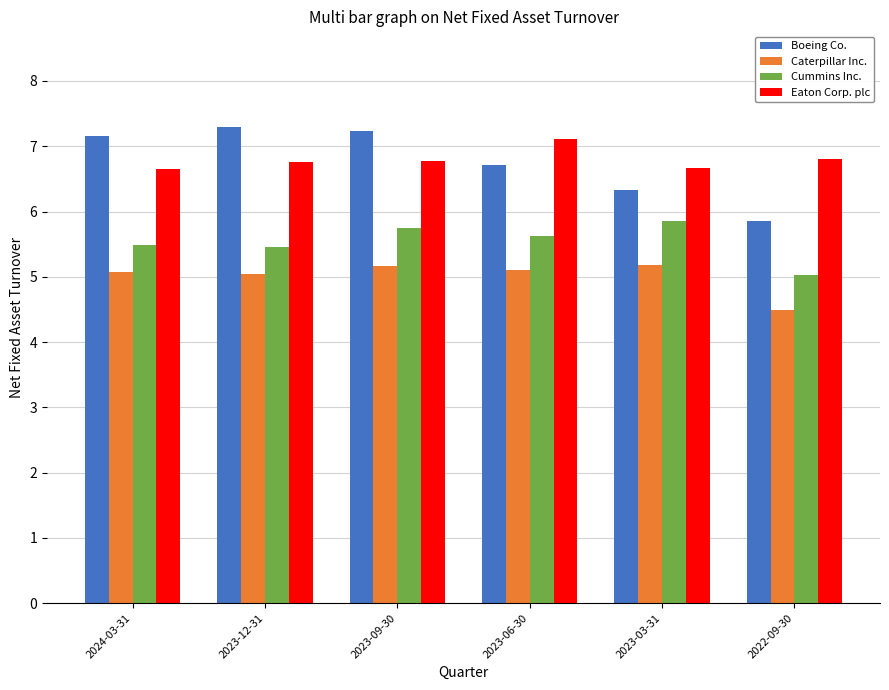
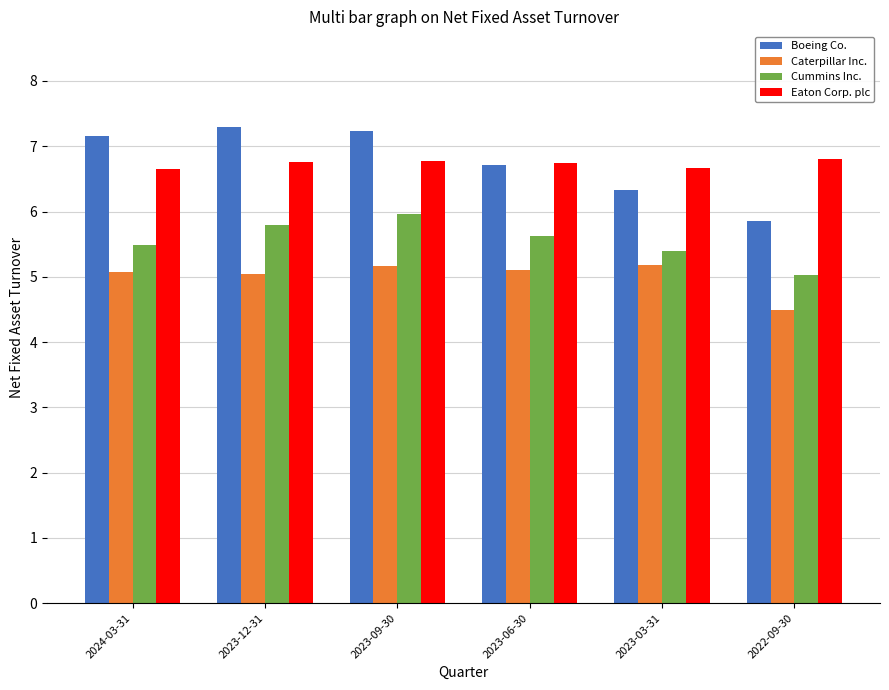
  {
    "Boeing Co.": {
      "2024-03-31": 7.2,
      "2023-12-31": 7.3,
      "2023-09-30": 7.2,
      "2023-06-30": 6.7,
      "2023-03-31": 6.3,
      "2022-09-30": 5.9
    },
    "Caterpillar Inc.": {
      "2024-03-31": 5.1,
      "2023-12-31": 5.0,
      "2023-09-30": 5.2,
      "2023-06-30": 5.1,
      "2023-03-31": 5.2,
      "2022-09-30": 4.5
    },
    "Cummins Inc.": {
      "2024-03-31": 5.5,
-     "2023-12-31": 5.5,
-     "2023-09-30": 5.7,
+     "2023-12-31": 5.8,
+     "2023-09-30": 6.0,
      "2023-06-30": 5.6,
-     "2023-03-31": 5.9,
+     "2023-03-31": 5.4,
      "2022-09-30": 5.0
    },
    "Eaton Corp. plc": {
      "2024-03-31": 6.7,
      "2023-12-31": 6.8,
      "2023-09-30": 6.8,
-     "2023-06-30": 7.1,
+     "2023-06-30": 6.8,
      "2023-03-31": 6.7,
      "2022-09-30": 6.8
    }
  }
